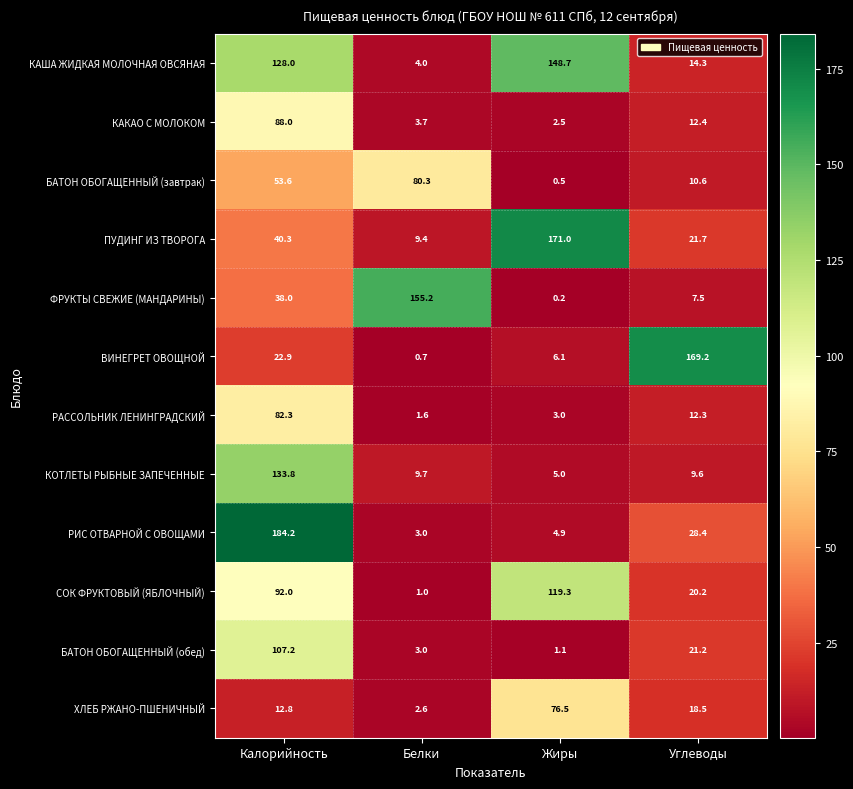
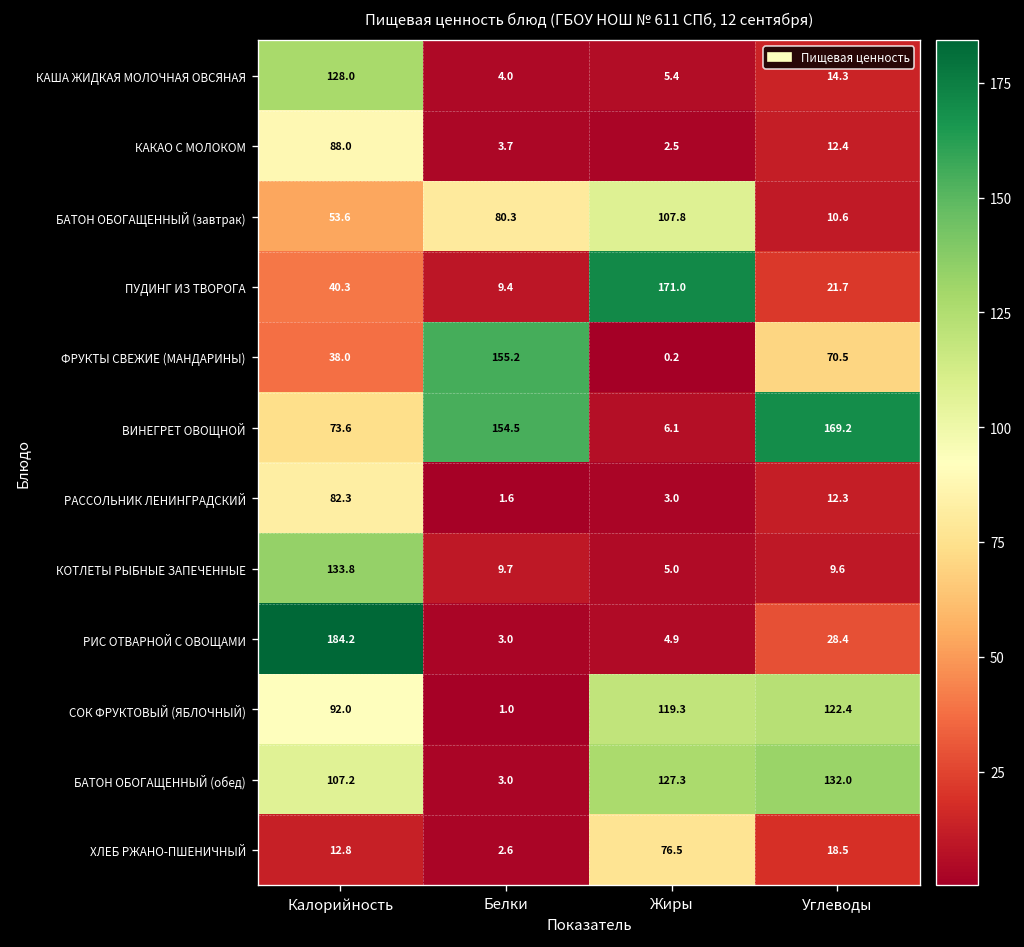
  {
    "КАША ЖИДКАЯ МОЛОЧНАЯ ОВСЯНАЯ": {
      "Калорийность": 128.0,
      "Белки": 4.0,
-     "Жиры": 148.7,
+     "Жиры": 5.4,
      "Углеводы": 14.3
    },
    "КАКАО С МОЛОКОМ": {
      "Калорийность": 88.0,
      "Белки": 3.7,
      "Жиры": 2.5,
      "Углеводы": 12.4
    },
    "БАТОН ОБОГАЩЕННЫЙ (завтрак)": {
      "Калорийность": 53.6,
      "Белки": 80.3,
-     "Жиры": 0.5,
+     "Жиры": 107.8,
      "Углеводы": 10.6
    },
    "ПУДИНГ ИЗ ТВОРОГА": {
      "Калорийность": 40.3,
      "Белки": 9.4,
      "Жиры": 171.0,
      "Углеводы": 21.7
    },
    "ФРУКТЫ СВЕЖИЕ (МАНДАРИНЫ)": {
      "Калорийность": 38.0,
      "Белки": 155.2,
      "Жиры": 0.2,
-     "Углеводы": 7.5
+     "Углеводы": 70.5
    },
    "ВИНЕГРЕТ ОВОЩНОЙ": {
-     "Калорийность": 22.9,
-     "Белки": 0.7,
+     "Калорийность": 73.6,
+     "Белки": 154.5,
      "Жиры": 6.1,
      "Углеводы": 169.2
    },
    "РАССОЛЬНИК ЛЕНИНГРАДСКИЙ": {
      "Калорийность": 82.3,
      "Белки": 1.6,
      "Жиры": 3.0,
      "Углеводы": 12.3
    },
    "КОТЛЕТЫ РЫБНЫЕ ЗАПЕЧЕННЫЕ": {
      "Калорийность": 133.8,
      "Белки": 9.7,
      "Жиры": 5.0,
      "Углеводы": 9.6
    },
    "РИС ОТВАРНОЙ С ОВОЩАМИ": {
      "Калорийность": 184.2,
      "Белки": 3.0,
      "Жиры": 4.9,
      "Углеводы": 28.4
    },
    "СОК ФРУКТОВЫЙ (ЯБЛОЧНЫЙ)": {
      "Калорийность": 92.0,
      "Белки": 1.0,
      "Жиры": 119.3,
-     "Углеводы": 20.2
+     "Углеводы": 122.4
    },
    "БАТОН ОБОГАЩЕННЫЙ (обед)": {
      "Калорийность": 107.2,
      "Белки": 3.0,
-     "Жиры": 1.1,
-     "Углеводы": 21.2
+     "Жиры": 127.3,
+     "Углеводы": 132.0
    },
    "ХЛЕБ РЖАНО-ПШЕНИЧНЫЙ": {
      "Калорийность": 12.8,
      "Белки": 2.6,
      "Жиры": 76.5,
      "Углеводы": 18.5
    }
  }
